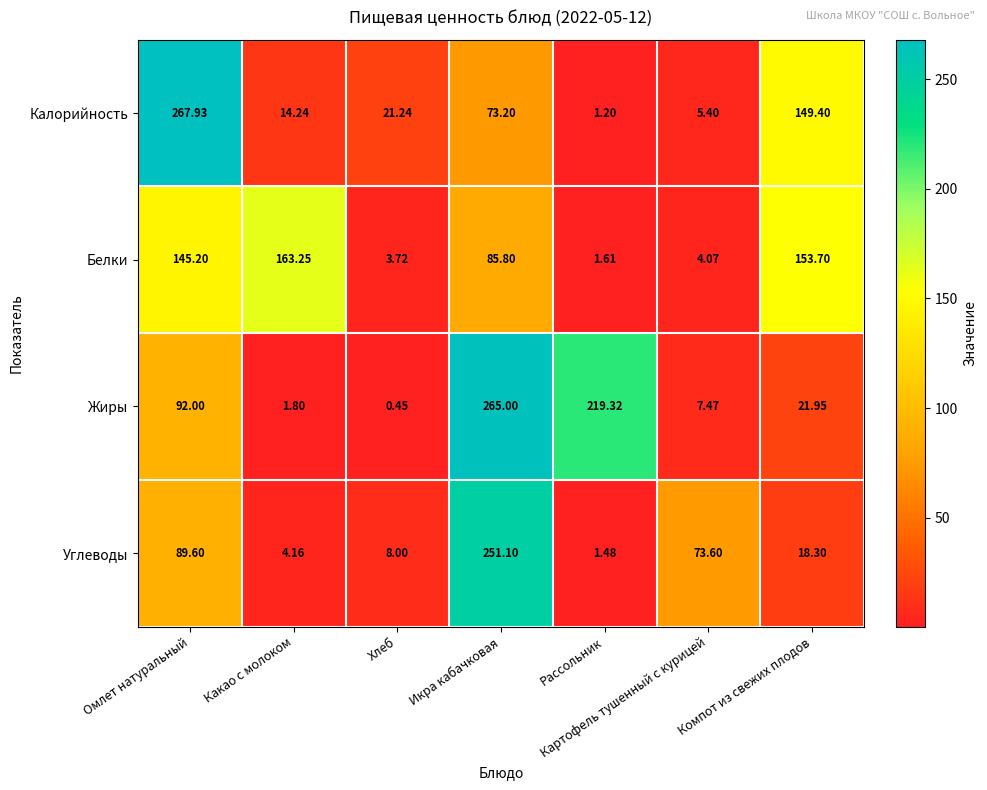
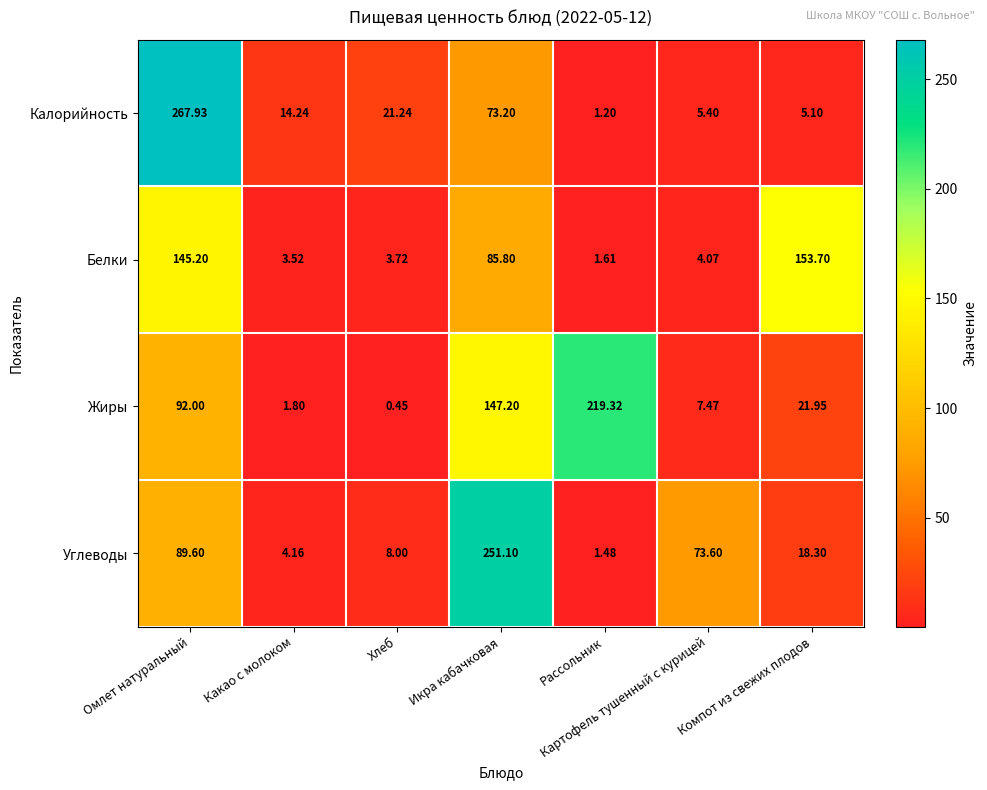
  {
    "Калорийность": {
      "Омлет натуральный": 267.93,
      "Какао с молоком": 14.24,
      "Хлеб": 21.24,
      "Икра кабачковая": 73.20,
      "Рассольник": 1.20,
      "Картофель тушенный с курицей": 5.40,
-     "Компот из свежих плодов": 149.40
+     "Компот из свежих плодов": 5.10
    },
    "Белки": {
      "Омлет натуральный": 145.20,
-     "Какао с молоком": 163.25,
+     "Какао с молоком": 3.52,
      "Хлеб": 3.72,
      "Икра кабачковая": 85.80,
      "Рассольник": 1.61,
      "Картофель тушенный с курицей": 4.07,
      "Компот из свежих плодов": 153.70
    },
    "Жиры": {
      "Омлет натуральный": 92.00,
      "Какао с молоком": 1.80,
      "Хлеб": 0.45,
-     "Икра кабачковая": 265.00,
+     "Икра кабачковая": 147.20,
      "Рассольник": 219.32,
      "Картофель тушенный с курицей": 7.47,
      "Компот из свежих плодов": 21.95
    },
    "Углеводы": {
      "Омлет натуральный": 89.60,
      "Какао с молоком": 4.16,
      "Хлеб": 8.00,
      "Икра кабачковая": 251.10,
      "Рассольник": 1.48,
      "Картофель тушенный с курицей": 73.60,
      "Компот из свежих плодов": 18.30
    }
  }
